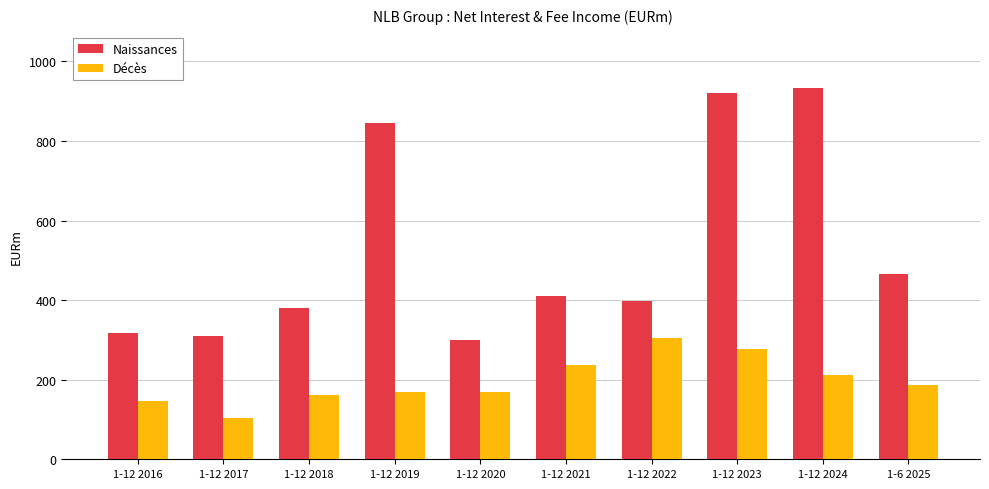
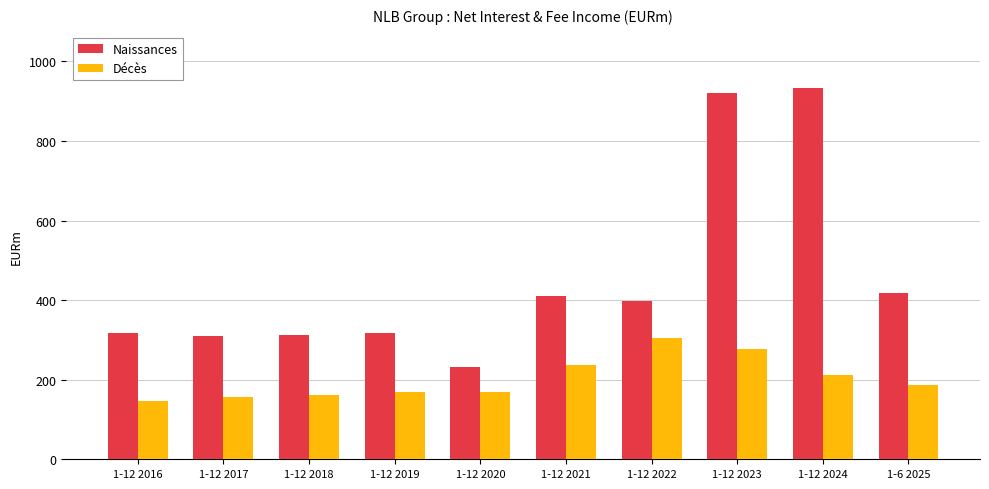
  {
    "Naissances": {
      "1-12 2016": 320,
      "1-12 2017": 310,
-     "1-12 2018": 380,
-     "1-12 2019": 840,
-     "1-12 2020": 300,
+     "1-12 2018": 310,
+     "1-12 2019": 320,
+     "1-12 2020": 230,
      "1-12 2021": 410,
      "1-12 2022": 400,
      "1-12 2023": 920,
      "1-12 2024": 930,
-     "1-6 2025": 470
+     "1-6 2025": 420
    },
    "Décès": {
      "1-12 2016": 150,
-     "1-12 2017": 100,
+     "1-12 2017": 160,
      "1-12 2018": 160,
      "1-12 2019": 170,
      "1-12 2020": 170,
      "1-12 2021": 240,
      "1-12 2022": 310,
      "1-12 2023": 280,
      "1-12 2024": 210,
      "1-6 2025": 190
    }
  }
